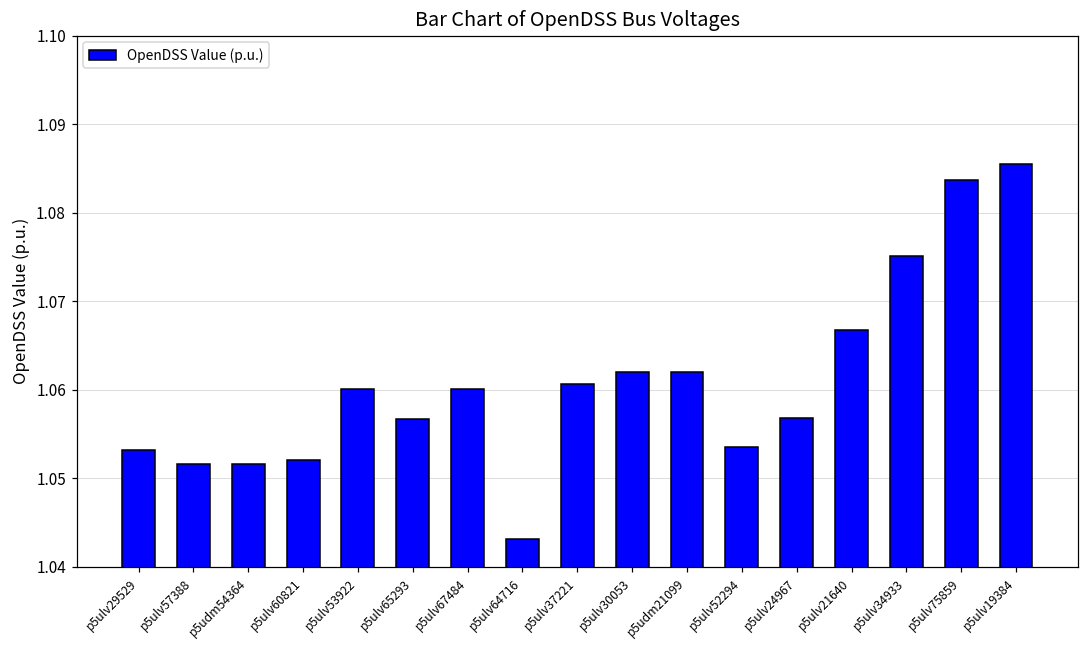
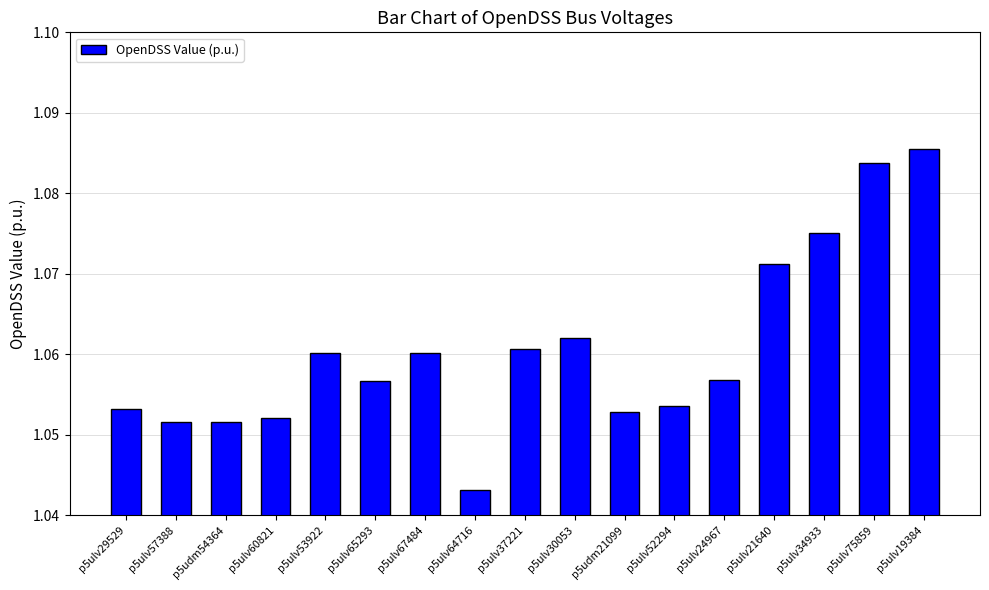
  {
    "p5ulv29529": 1.053,
    "p5ulv57388": 1.052,
    "p5udm54364": 1.052,
    "p5ulv60821": 1.052,
    "p5ulv53922": 1.060,
    "p5ulv65293": 1.057,
    "p5ulv67484": 1.060,
    "p5ulv64716": 1.043,
    "p5ulv37221": 1.061,
    "p5ulv30053": 1.062,
-   "p5udm21099": 1.062,
+   "p5udm21099": 1.053,
    "p5ulv52294": 1.054,
    "p5ulv24967": 1.057,
-   "p5ulv21640": 1.067,
+   "p5ulv21640": 1.071,
    "p5ulv34933": 1.075,
    "p5ulv75859": 1.084,
    "p5ulv19384": 1.086
  }
